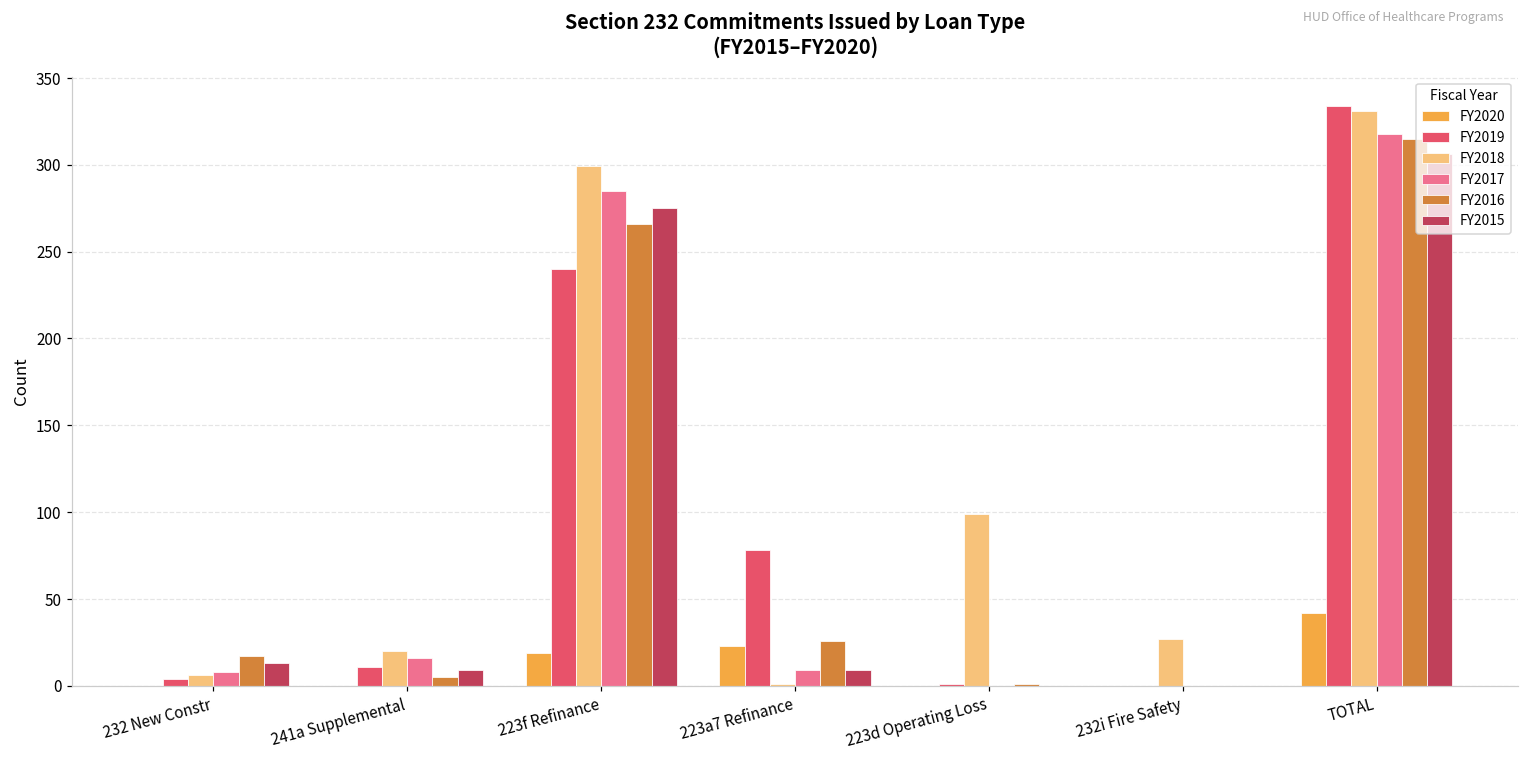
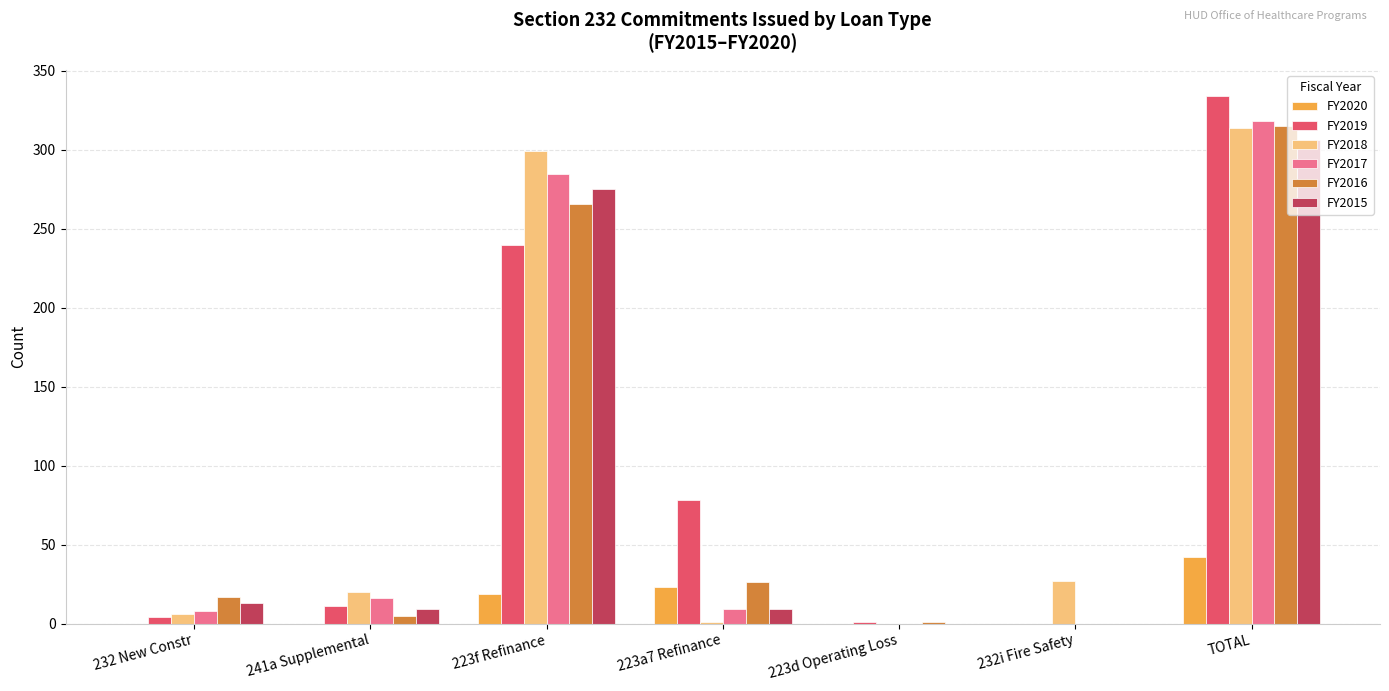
  {
    "FY2018": {
      "232 New Constr": 6,
      "241a Supplemental": 20,
      "223f Refinance": 299,
-     "223d Operating Loss": 99,
+     "223d Operating Loss": 0,
      "232i Fire Safety": 27,
-     "TOTAL": 331
+     "TOTAL": 314
    }
  }
